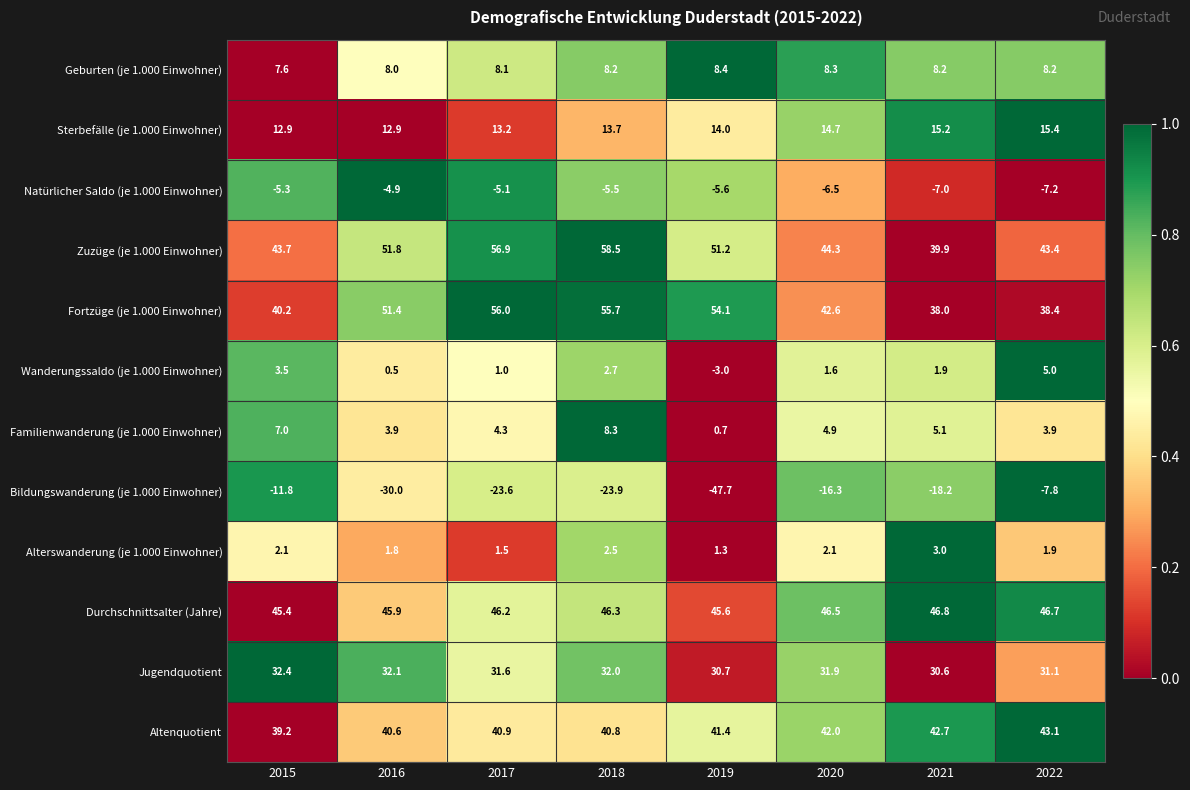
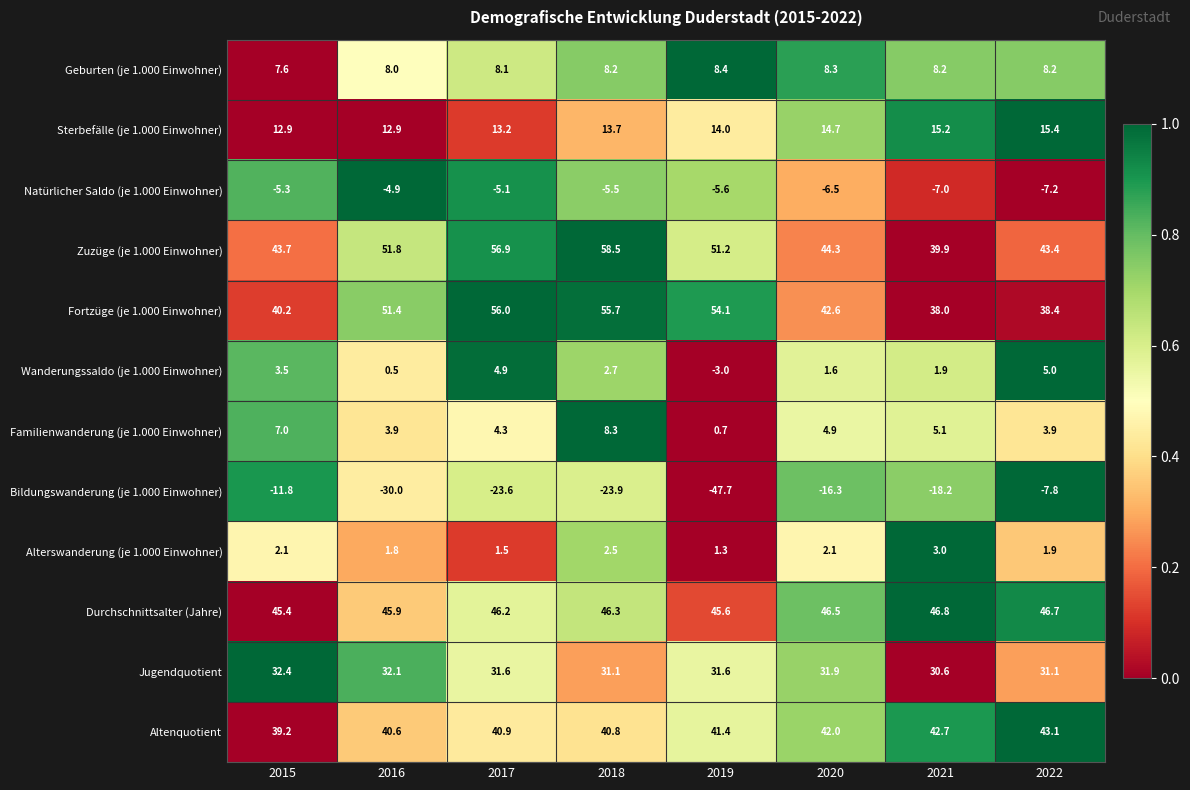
  {
    "Geburten (je 1.000 Einwohner)": {
      "2015": 7.6,
      "2016": 8.0,
      "2017": 8.1,
      "2018": 8.2,
      "2019": 8.4,
      "2020": 8.3,
      "2021": 8.2,
      "2022": 8.2
    },
    "Sterbefälle (je 1.000 Einwohner)": {
      "2015": 12.9,
      "2016": 12.9,
      "2017": 13.2,
      "2018": 13.7,
      "2019": 14.0,
      "2020": 14.7,
      "2021": 15.2,
      "2022": 15.4
    },
    "Natürlicher Saldo (je 1.000 Einwohner)": {
      "2015": -5.3,
      "2016": -4.9,
      "2017": -5.1,
      "2018": -5.5,
      "2019": -5.6,
      "2020": -6.5,
      "2021": -7.0,
      "2022": -7.2
    },
    "Zuzüge (je 1.000 Einwohner)": {
      "2015": 43.7,
      "2016": 51.8,
      "2017": 56.9,
      "2018": 58.5,
      "2019": 51.2,
      "2020": 44.3,
      "2021": 39.9,
      "2022": 43.4
    },
    "Fortzüge (je 1.000 Einwohner)": {
      "2015": 40.2,
      "2016": 51.4,
      "2017": 56.0,
      "2018": 55.7,
      "2019": 54.1,
      "2020": 42.6,
      "2021": 38.0,
      "2022": 38.4
    },
    "Wanderungssaldo (je 1.000 Einwohner)": {
      "2015": 3.5,
      "2016": 0.5,
-     "2017": 1.0,
+     "2017": 4.9,
      "2018": 2.7,
      "2019": -3.0,
      "2020": 1.6,
      "2021": 1.9,
      "2022": 5.0
    },
    "Familienwanderung (je 1.000 Einwohner)": {
      "2015": 7.0,
      "2016": 3.9,
      "2017": 4.3,
      "2018": 8.3,
      "2019": 0.7,
      "2020": 4.9,
      "2021": 5.1,
      "2022": 3.9
    },
    "Bildungswanderung (je 1.000 Einwohner)": {
      "2015": -11.8,
      "2016": -30.0,
      "2017": -23.6,
      "2018": -23.9,
      "2019": -47.7,
      "2020": -16.3,
      "2021": -18.2,
      "2022": -7.8
    },
    "Alterswanderung (je 1.000 Einwohner)": {
      "2015": 2.1,
      "2016": 1.8,
      "2017": 1.5,
      "2018": 2.5,
      "2019": 1.3,
      "2020": 2.1,
      "2021": 3.0,
      "2022": 1.9
    },
    "Durchschnittsalter (Jahre)": {
      "2015": 45.4,
      "2016": 45.9,
      "2017": 46.2,
      "2018": 46.3,
      "2019": 45.6,
      "2020": 46.5,
      "2021": 46.8,
      "2022": 46.7
    },
    "Jugendquotient": {
      "2015": 32.4,
      "2016": 32.1,
      "2017": 31.6,
-     "2018": 32.0,
-     "2019": 30.7,
+     "2018": 31.1,
+     "2019": 31.6,
      "2020": 31.9,
      "2021": 30.6,
      "2022": 31.1
    },
    "Altenquotient": {
      "2015": 39.2,
      "2016": 40.6,
      "2017": 40.9,
      "2018": 40.8,
      "2019": 41.4,
      "2020": 42.0,
      "2021": 42.7,
      "2022": 43.1
    }
  }
